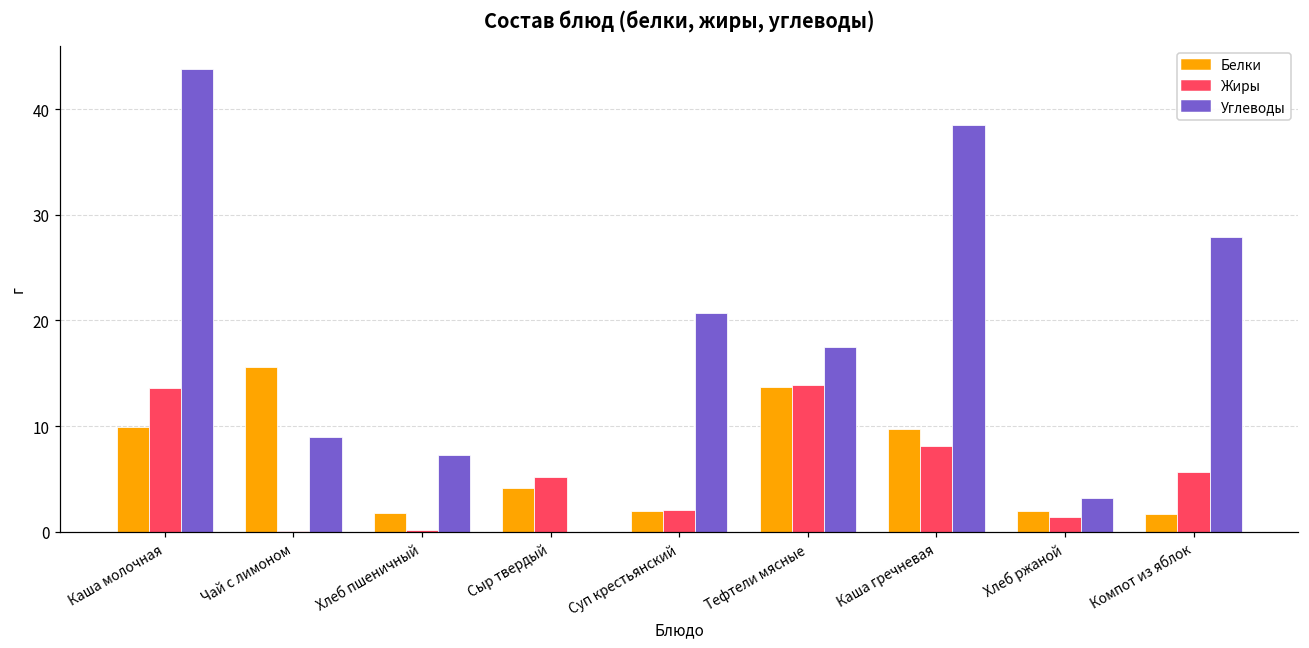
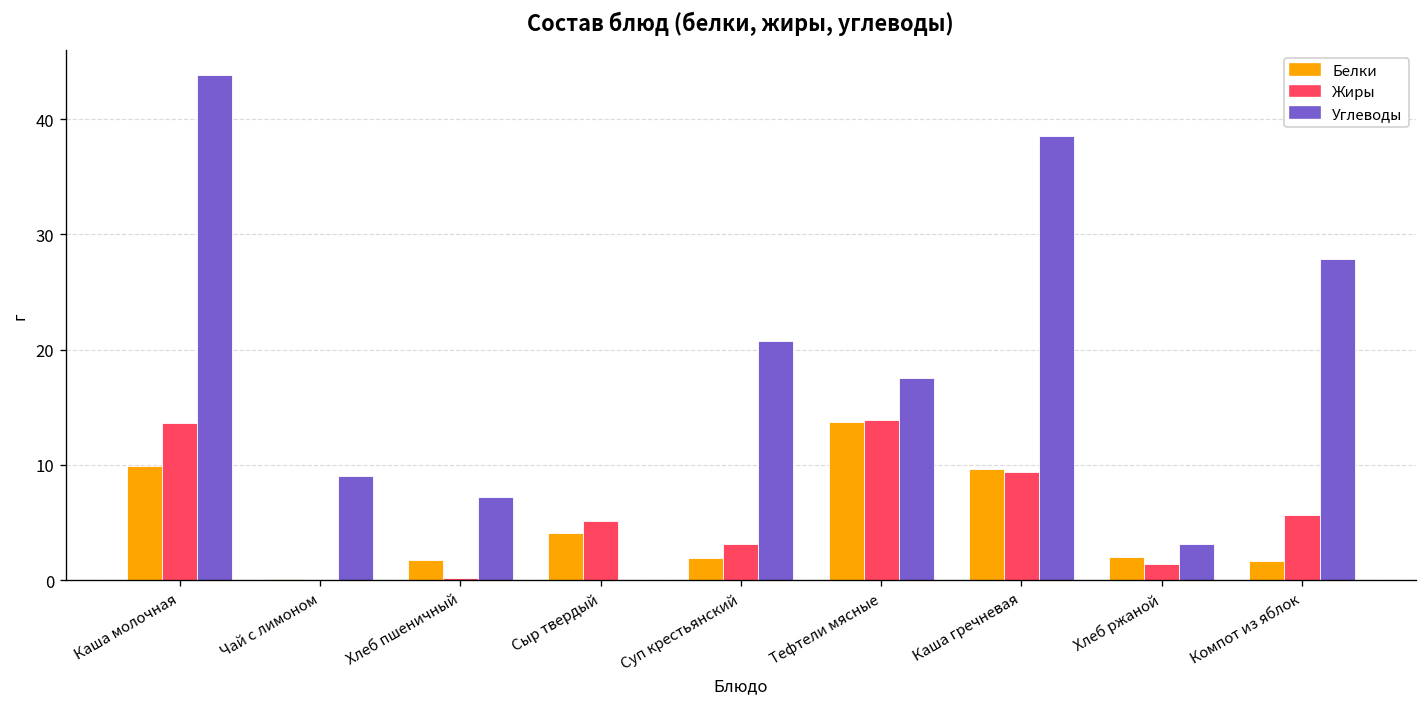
  {
    "Белки": {
      "Каша молочная": 10,
-     "Чай с лимоном": 16,
+     "Чай с лимоном": 0,
      "Хлеб пшеничный": 2,
      "Сыр твердый": 4,
      "Суп крестьянский": 2,
      "Тефтели мясные": 14,
      "Каша гречневая": 10,
      "Хлеб ржаной": 2,
      "Компот из яблок": 2
    },
    "Жиры": {
      "Каша молочная": 14,
      "Сыр твердый": 5,
-     "Суп крестьянский": 2,
+     "Суп крестьянский": 3,
      "Тефтели мясные": 14,
-     "Каша гречневая": 8,
+     "Каша гречневая": 9,
      "Хлеб ржаной": 1,
      "Компот из яблок": 6
    },
    "Углеводы": {
      "Каша молочная": 44,
      "Чай с лимоном": 9,
      "Хлеб пшеничный": 7,
      "Сыр твердый": 0,
      "Суп крестьянский": 21,
      "Тефтели мясные": 18,
      "Каша гречневая": 39,
      "Хлеб ржаной": 3,
      "Компот из яблок": 28
    }
  }
